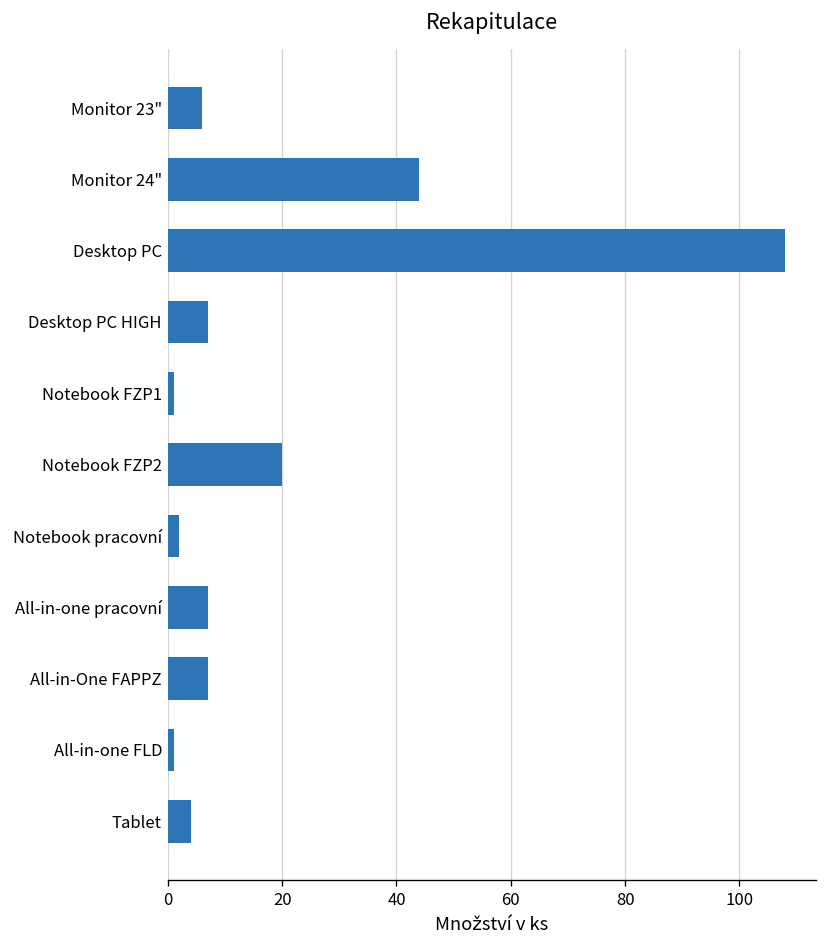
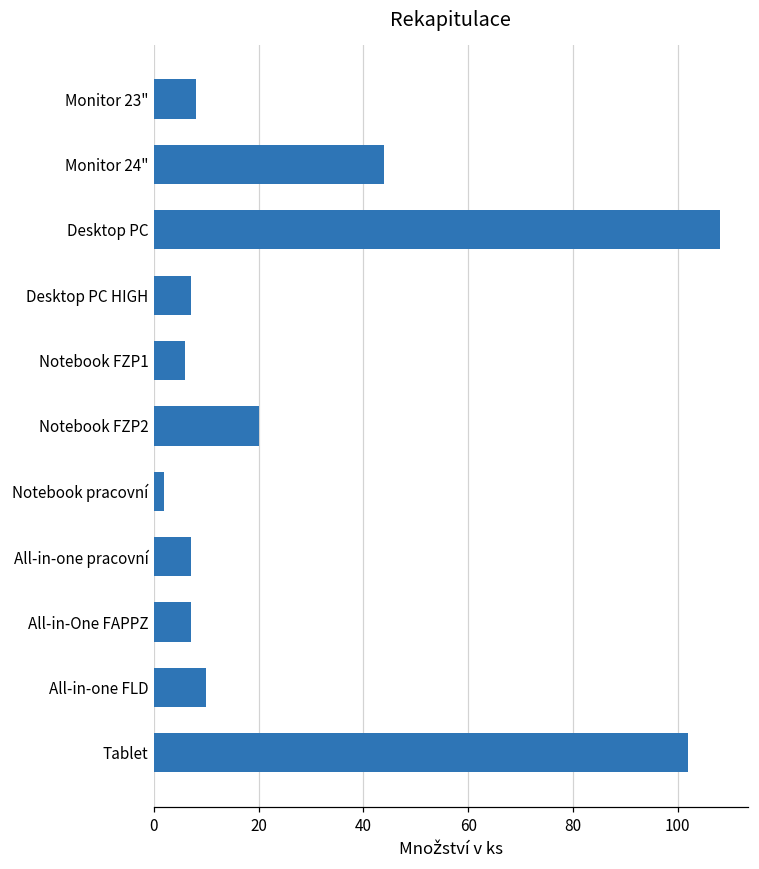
  {
-   "Monitor 23\"": 6,
+   "Monitor 23\"": 8,
    "Monitor 24\"": 44,
    "Desktop PC": 108,
    "Desktop PC HIGH": 7,
-   "Notebook FZP1": 1,
+   "Notebook FZP1": 6,
    "Notebook FZP2": 20,
    "Notebook pracovní": 2,
    "All-in-one pracovní": 7,
    "All-in-One FAPPZ": 7,
-   "All-in-one FLD": 1,
-   "Tablet": 4
+   "All-in-one FLD": 10,
+   "Tablet": 102
  }
